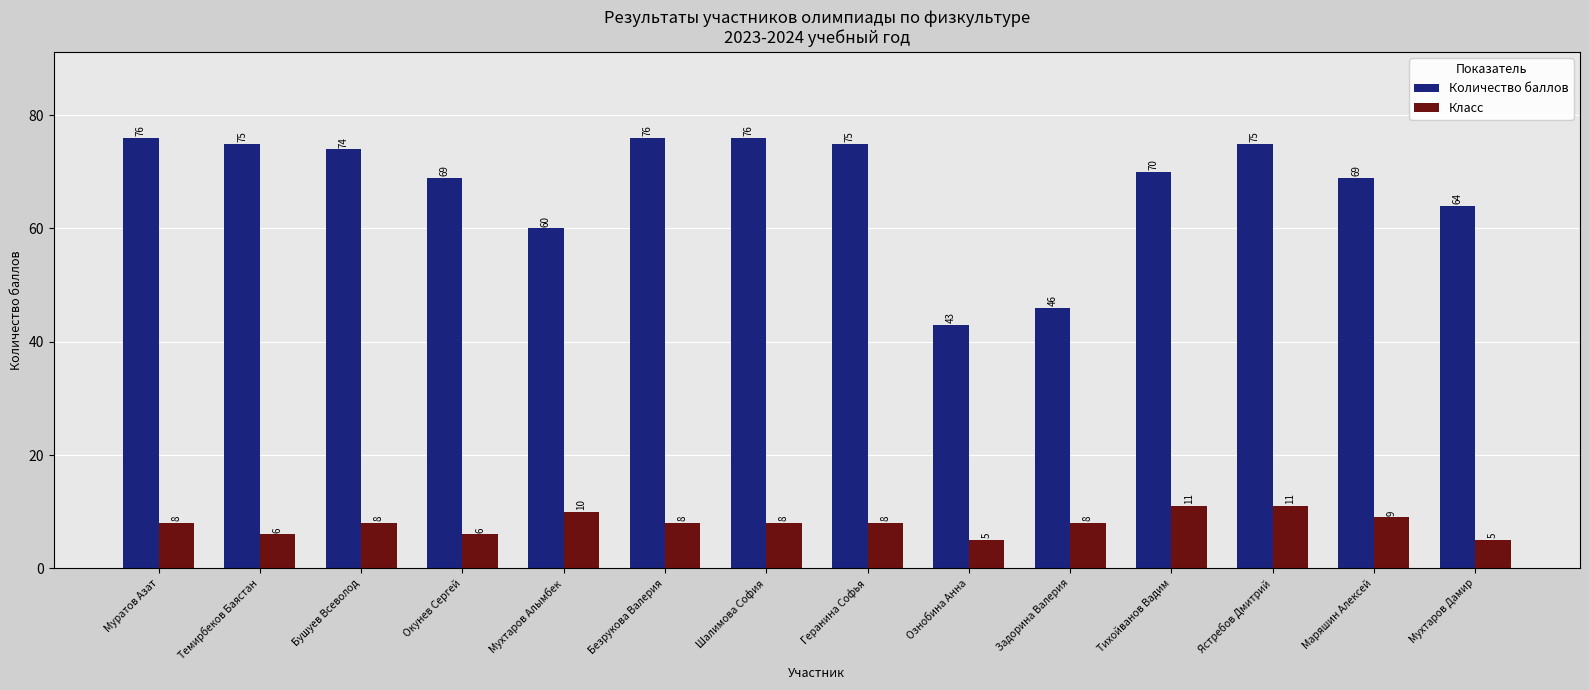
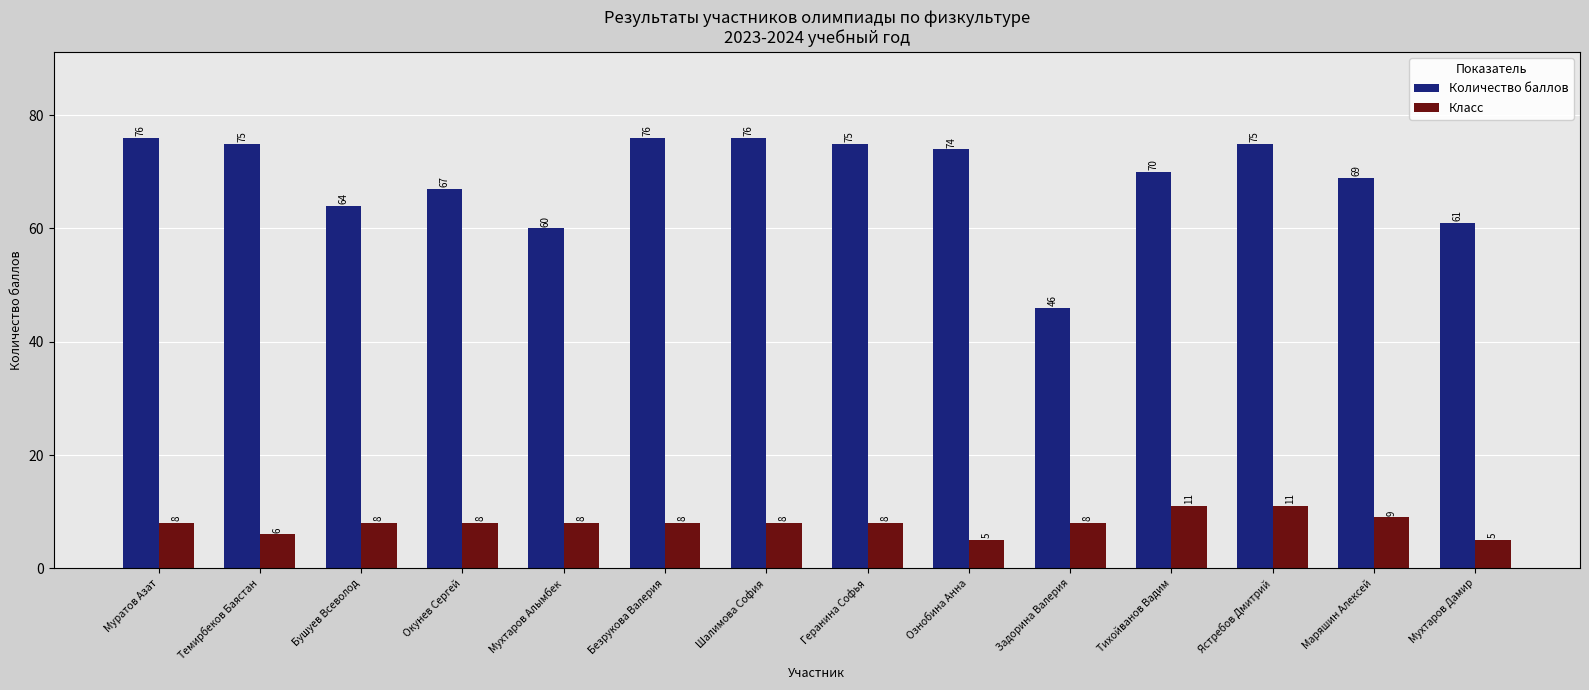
  {
    "Количество баллов": {
      "Муратов Азат": 76,
      "Темирбеков Баястан": 75,
-     "Бушуев Всеволод": 74,
-     "Окунев Сергей": 69,
+     "Бушуев Всеволод": 64,
+     "Окунев Сергей": 67,
      "Мухтаров Алымбек": 60,
      "Безрукова Валерия": 76,
      "Шалимова София": 76,
      "Геранина Софья": 75,
-     "Ознобина Анна": 43,
+     "Ознобина Анна": 74,
      "Задорина Валерия": 46,
      "Тихойванов Вадим": 70,
      "Ястребов Дмитрий": 75,
      "Маряшин Алексей": 69,
-     "Мухтаров Дамир": 64
+     "Мухтаров Дамир": 61
    },
    "Класс": {
      "Муратов Азат": 8,
      "Темирбеков Баястан": 6,
      "Бушуев Всеволод": 8,
-     "Окунев Сергей": 6,
-     "Мухтаров Алымбек": 10,
+     "Окунев Сергей": 8,
+     "Мухтаров Алымбек": 8,
      "Безрукова Валерия": 8,
      "Шалимова София": 8,
      "Геранина Софья": 8,
      "Ознобина Анна": 5,
      "Задорина Валерия": 8,
      "Тихойванов Вадим": 11,
      "Ястребов Дмитрий": 11,
      "Маряшин Алексей": 9,
      "Мухтаров Дамир": 5
    }
  }
